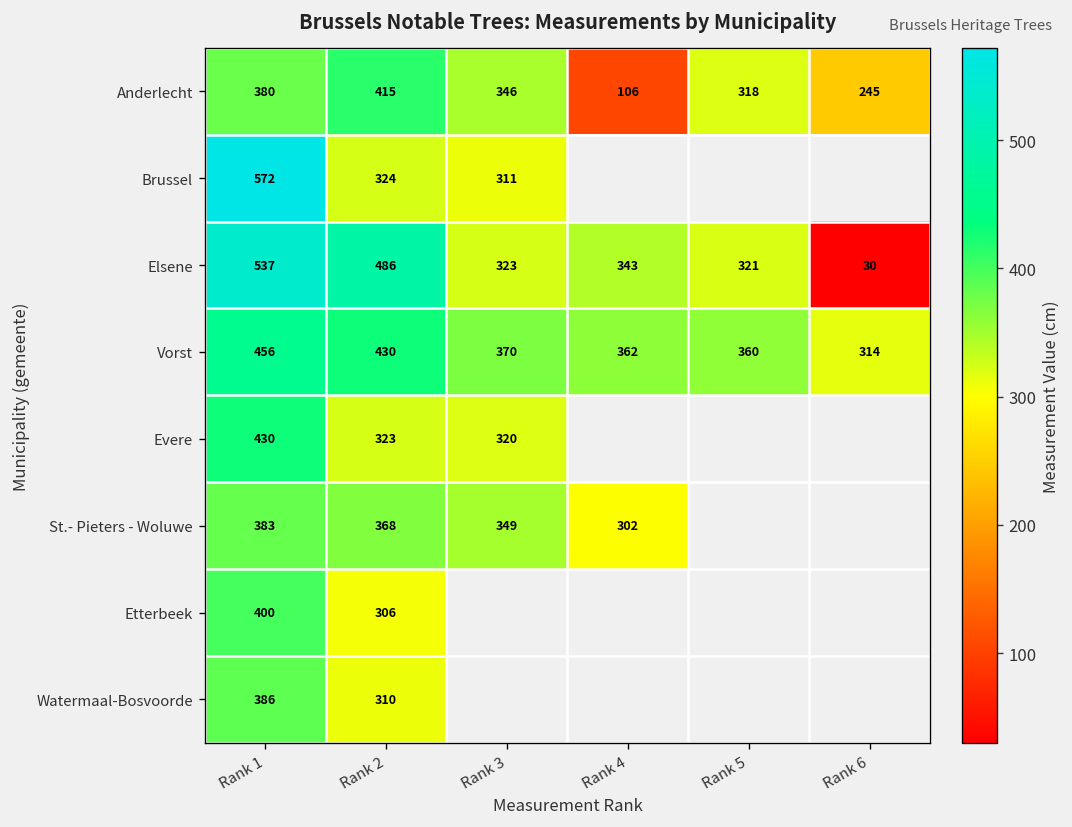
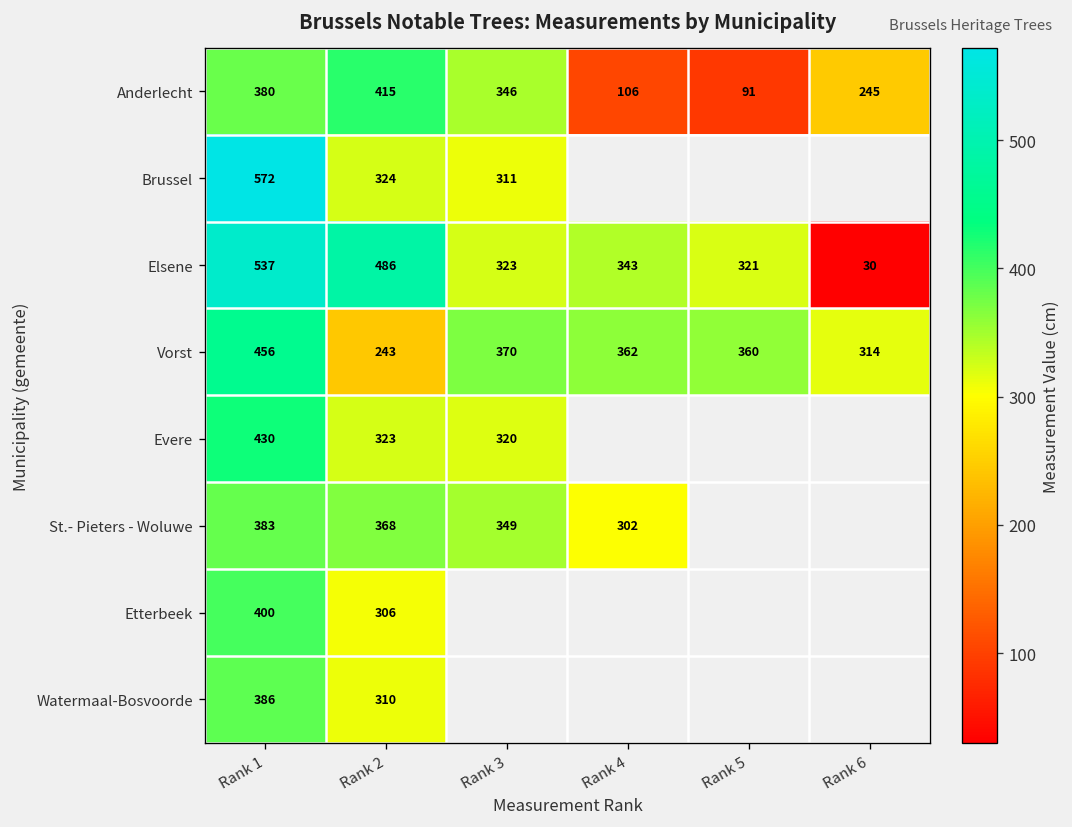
  {
    "Anderlecht": {
      "Rank 1": 380,
      "Rank 2": 415,
      "Rank 3": 346,
      "Rank 4": 106,
-     "Rank 5": 318,
+     "Rank 5": 91,
      "Rank 6": 245
    },
    "Brussel": {
      "Rank 1": 572,
      "Rank 2": 324,
      "Rank 3": 311
    },
    "Elsene": {
      "Rank 1": 537,
      "Rank 2": 486,
      "Rank 3": 323,
      "Rank 4": 343,
      "Rank 5": 321,
      "Rank 6": 30
    },
    "Vorst": {
      "Rank 1": 456,
-     "Rank 2": 430,
+     "Rank 2": 243,
      "Rank 3": 370,
      "Rank 4": 362,
      "Rank 5": 360,
      "Rank 6": 314
    },
    "Evere": {
      "Rank 1": 430,
      "Rank 2": 323,
      "Rank 3": 320
    },
    "St.- Pieters - Woluwe": {
      "Rank 1": 383,
      "Rank 2": 368,
      "Rank 3": 349,
      "Rank 4": 302
    },
    "Etterbeek": {
      "Rank 1": 400,
      "Rank 2": 306
    },
    "Watermaal-Bosvoorde": {
      "Rank 1": 386,
      "Rank 2": 310
    }
  }
